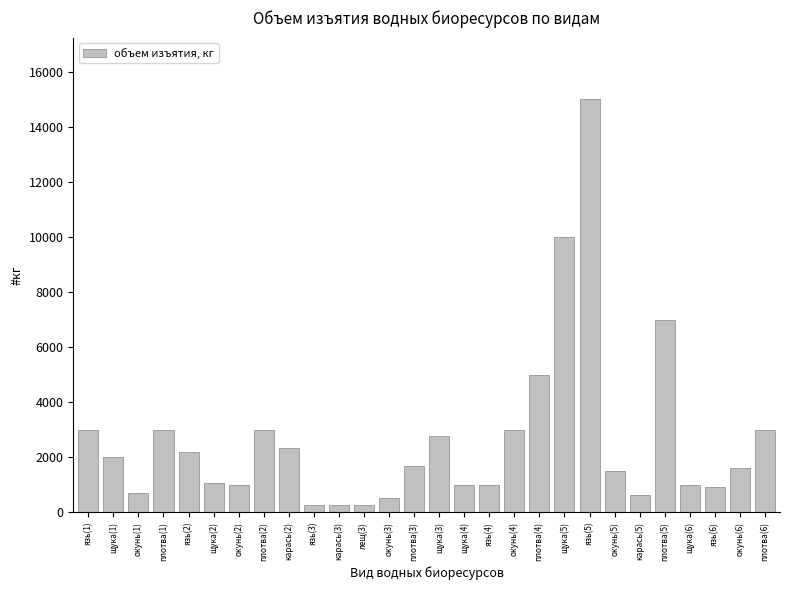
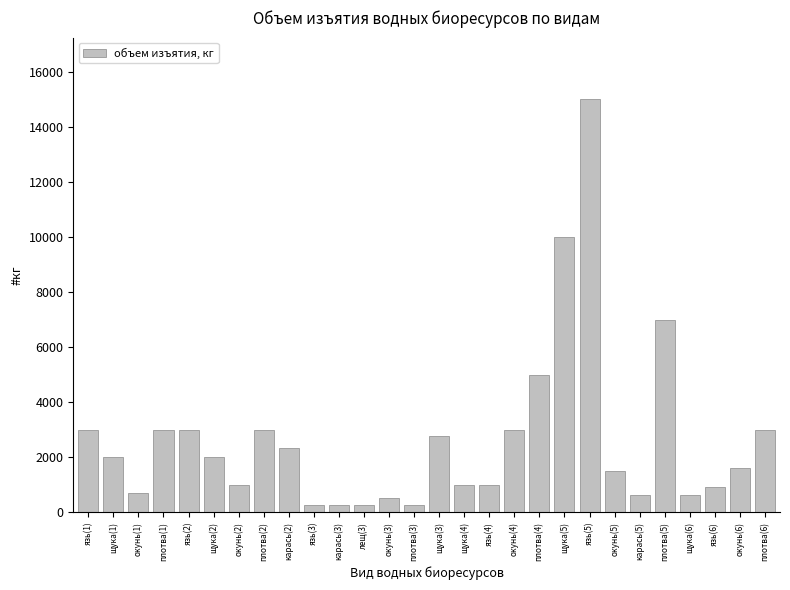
  {
    "язь(1)": 3000,
    "щука(1)": 2000,
    "окунь(1)": 700,
    "плотва(1)": 3000,
-   "язь(2)": 2200,
-   "щука(2)": 1100,
+   "язь(2)": 3000,
+   "щука(2)": 2000,
    "окунь(2)": 1000,
    "плотва(2)": 3000,
    "карась(2)": 2300,
    "язь(3)": 300,
    "карась(3)": 300,
    "лещ(3)": 300,
    "окунь(3)": 500,
-   "плотва(3)": 1700,
+   "плотва(3)": 300,
    "щука(3)": 2800,
    "щука(4)": 1000,
    "язь(4)": 1000,
    "окунь(4)": 3000,
    "плотва(4)": 5000,
    "щука(5)": 10000,
    "язь(5)": 15000,
    "окунь(5)": 1500,
    "карась(5)": 600,
    "плотва(5)": 7000,
-   "щука(6)": 1000,
+   "щука(6)": 600,
    "язь(6)": 900,
    "окунь(6)": 1600,
    "плотва(6)": 3000
  }
